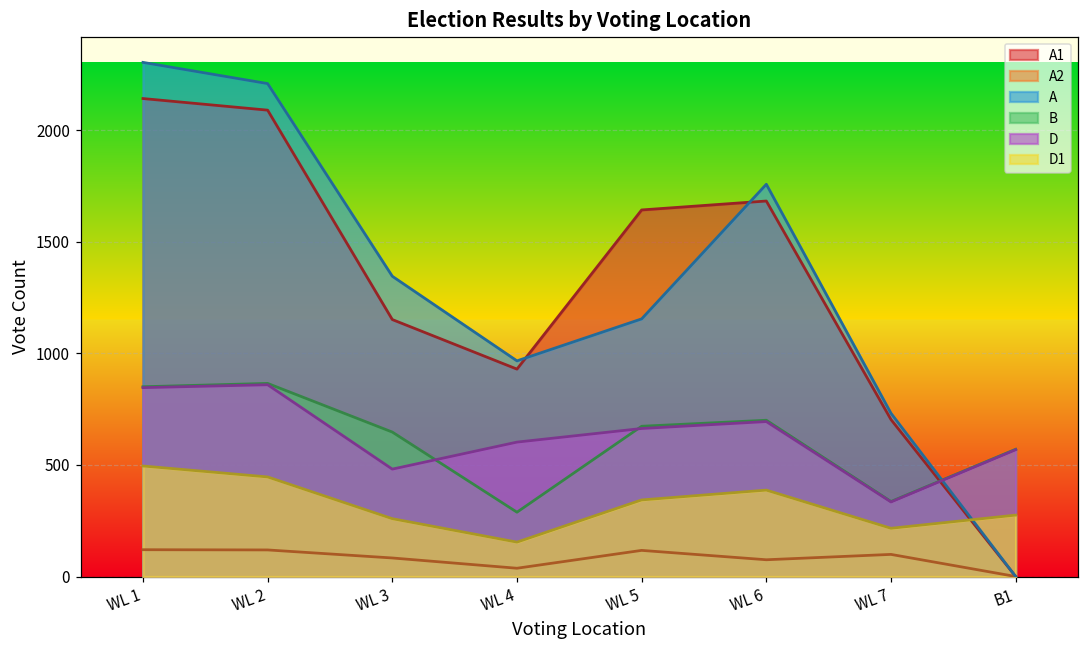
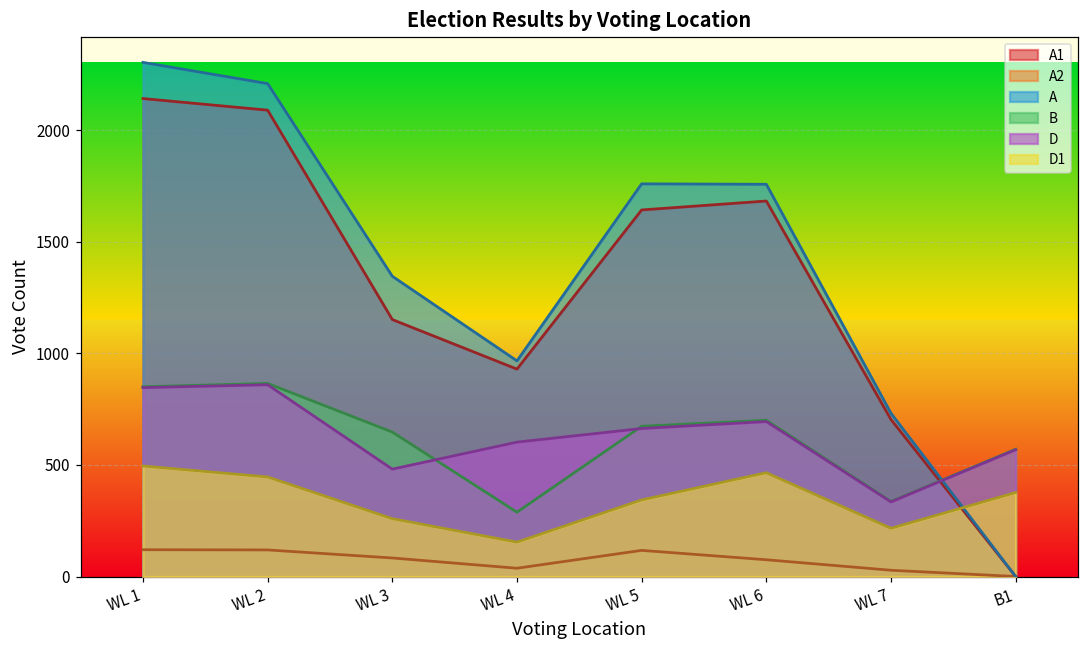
  {
    "A1": {
      "WL 1": 2140,
      "WL 2": 2090,
      "WL 3": 1150,
      "WL 4": 930,
      "WL 5": 1640,
      "WL 6": 1680,
      "WL 7": 700
    },
    "A2": {
      "WL 1": 120,
      "WL 2": 120,
      "WL 3": 80,
      "WL 4": 40,
      "WL 5": 120,
      "WL 6": 80,
-     "WL 7": 100
+     "WL 7": 30
    },
    "A": {
      "WL 1": 2300,
      "WL 2": 2210,
      "WL 3": 1350,
      "WL 4": 970,
-     "WL 5": 1150,
+     "WL 5": 1760,
      "WL 6": 1760,
      "WL 7": 730
    },
    "B": {
      "WL 3": 650,
      "WL 4": 290
    },
    "D": {
      "WL 3": 480,
      "WL 4": 600
    },
    "D1": {
      "WL 1": 500,
      "WL 2": 450,
      "WL 3": 260,
      "WL 4": 150,
      "WL 5": 340,
-     "WL 6": 390,
+     "WL 6": 470,
      "WL 7": 220,
-     "B1": 280
+     "B1": 380
    }
  }
